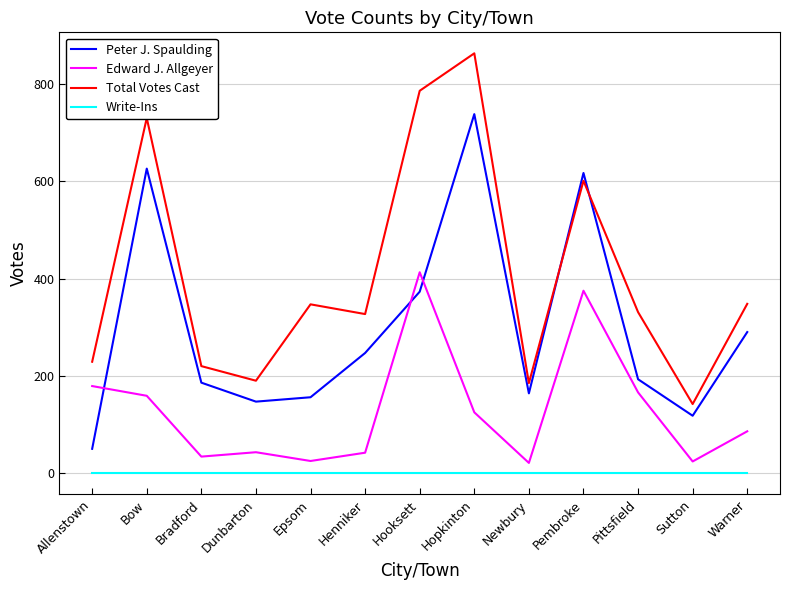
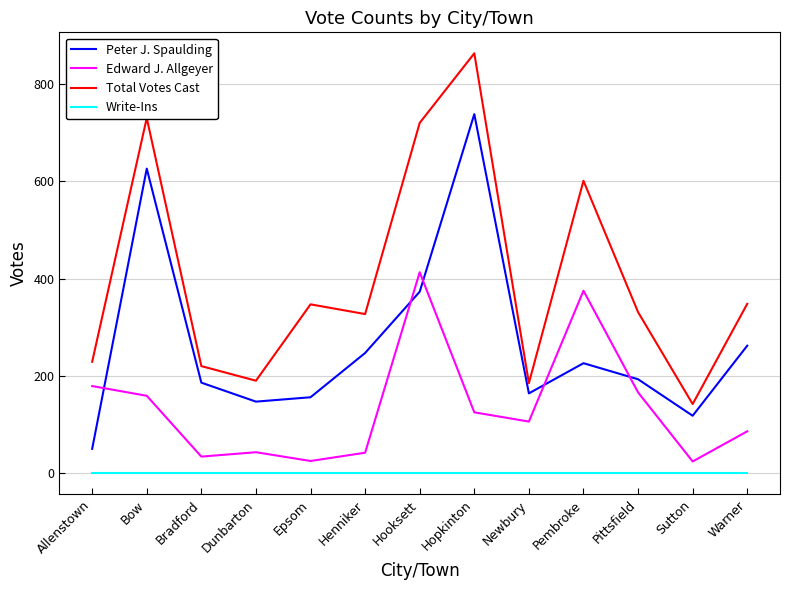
  {
    "Peter J. Spaulding": {
      "Allenstown": 50,
      "Bow": 630,
      "Bradford": 190,
      "Dunbarton": 150,
      "Epsom": 160,
      "Henniker": 250,
      "Hooksett": 370,
      "Hopkinton": 740,
      "Newbury": 160,
-     "Pembroke": 620,
+     "Pembroke": 230,
      "Pittsfield": 190,
      "Sutton": 120,
-     "Warner": 290
+     "Warner": 260
    },
    "Edward J. Allgeyer": {
      "Allenstown": 180,
      "Bow": 160,
      "Bradford": 30,
      "Dunbarton": 40,
      "Epsom": 30,
      "Henniker": 40,
      "Hooksett": 410,
      "Hopkinton": 130,
-     "Newbury": 20,
+     "Newbury": 110,
      "Pembroke": 380,
      "Pittsfield": 170,
      "Sutton": 20,
      "Warner": 90
    },
    "Total Votes Cast": {
      "Allenstown": 230,
      "Bradford": 220,
      "Dunbarton": 190,
      "Epsom": 350,
      "Henniker": 330,
-     "Hooksett": 790,
+     "Hooksett": 720,
      "Hopkinton": 860,
      "Newbury": 190,
      "Pembroke": 600,
      "Pittsfield": 330,
      "Sutton": 140,
      "Warner": 350
    },
    "Write-Ins": {
      "Allenstown": 0,
      "Bow": 0,
      "Bradford": 0,
      "Dunbarton": 0,
      "Epsom": 0,
      "Henniker": 0,
      "Hooksett": 0,
      "Hopkinton": 0,
      "Newbury": 0,
      "Pembroke": 0,
      "Pittsfield": 0,
      "Sutton": 0,
      "Warner": 0
    }
  }
